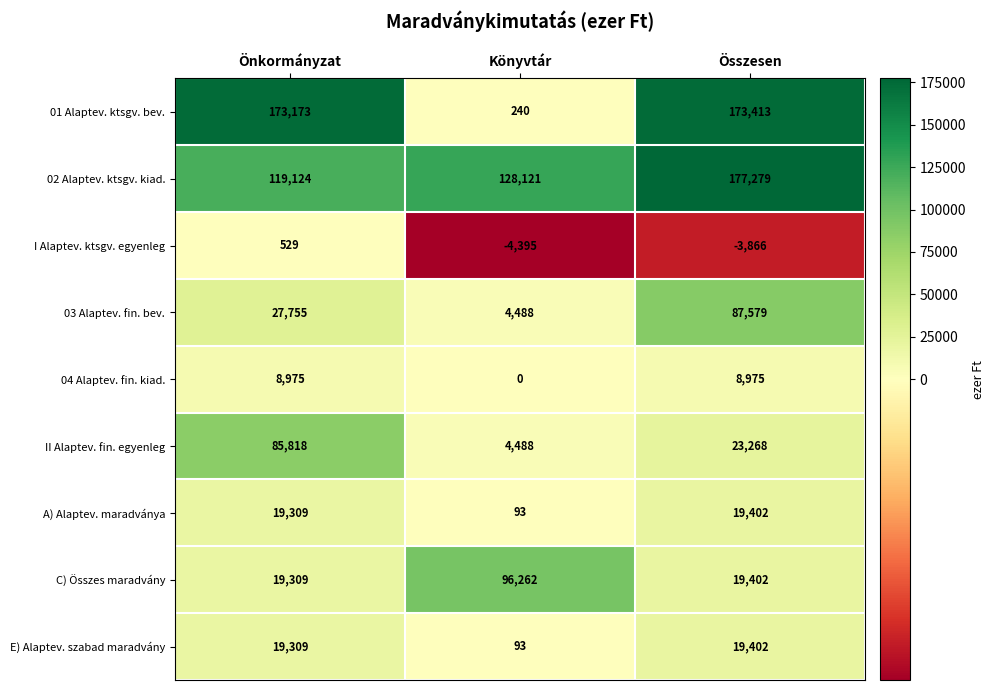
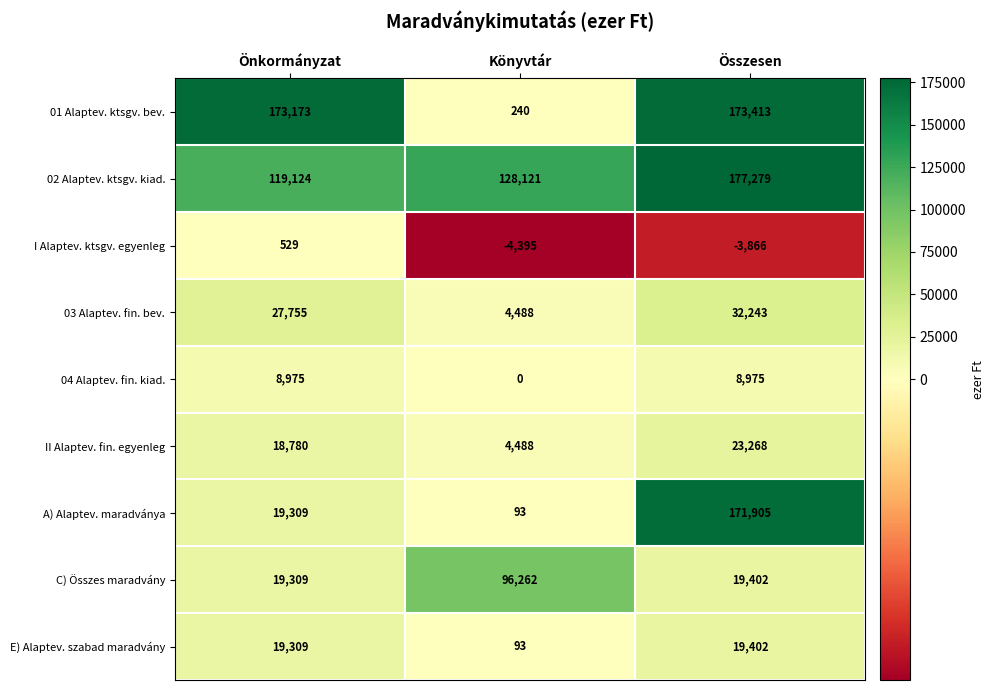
  {
    "01 Alaptev. ktsgv. bev.": {
      "Önkormányzat": "173,173",
      "Könyvtár": "240",
      "Összesen": "173,413"
    },
    "02 Alaptev. ktsgv. kiad.": {
      "Önkormányzat": "119,124",
      "Könyvtár": "128,121",
      "Összesen": "177,279"
    },
    "I Alaptev. ktsgv. egyenleg": {
      "Önkormányzat": "529",
      "Könyvtár": "-4,395",
      "Összesen": "-3,866"
    },
    "03 Alaptev. fin. bev.": {
      "Önkormányzat": "27,755",
      "Könyvtár": "4,488",
-     "Összesen": "87,579"
+     "Összesen": "32,243"
    },
    "04 Alaptev. fin. kiad.": {
      "Önkormányzat": "8,975",
      "Könyvtár": "0",
      "Összesen": "8,975"
    },
    "II Alaptev. fin. egyenleg": {
-     "Önkormányzat": "85,818",
+     "Önkormányzat": "18,780",
      "Könyvtár": "4,488",
      "Összesen": "23,268"
    },
    "A) Alaptev. maradványa": {
      "Önkormányzat": "19,309",
      "Könyvtár": "93",
-     "Összesen": "19,402"
+     "Összesen": "171,905"
    },
    "C) Összes maradvány": {
      "Önkormányzat": "19,309",
      "Könyvtár": "96,262",
      "Összesen": "19,402"
    },
    "E) Alaptev. szabad maradvány": {
      "Önkormányzat": "19,309",
      "Könyvtár": "93",
      "Összesen": "19,402"
    }
  }
